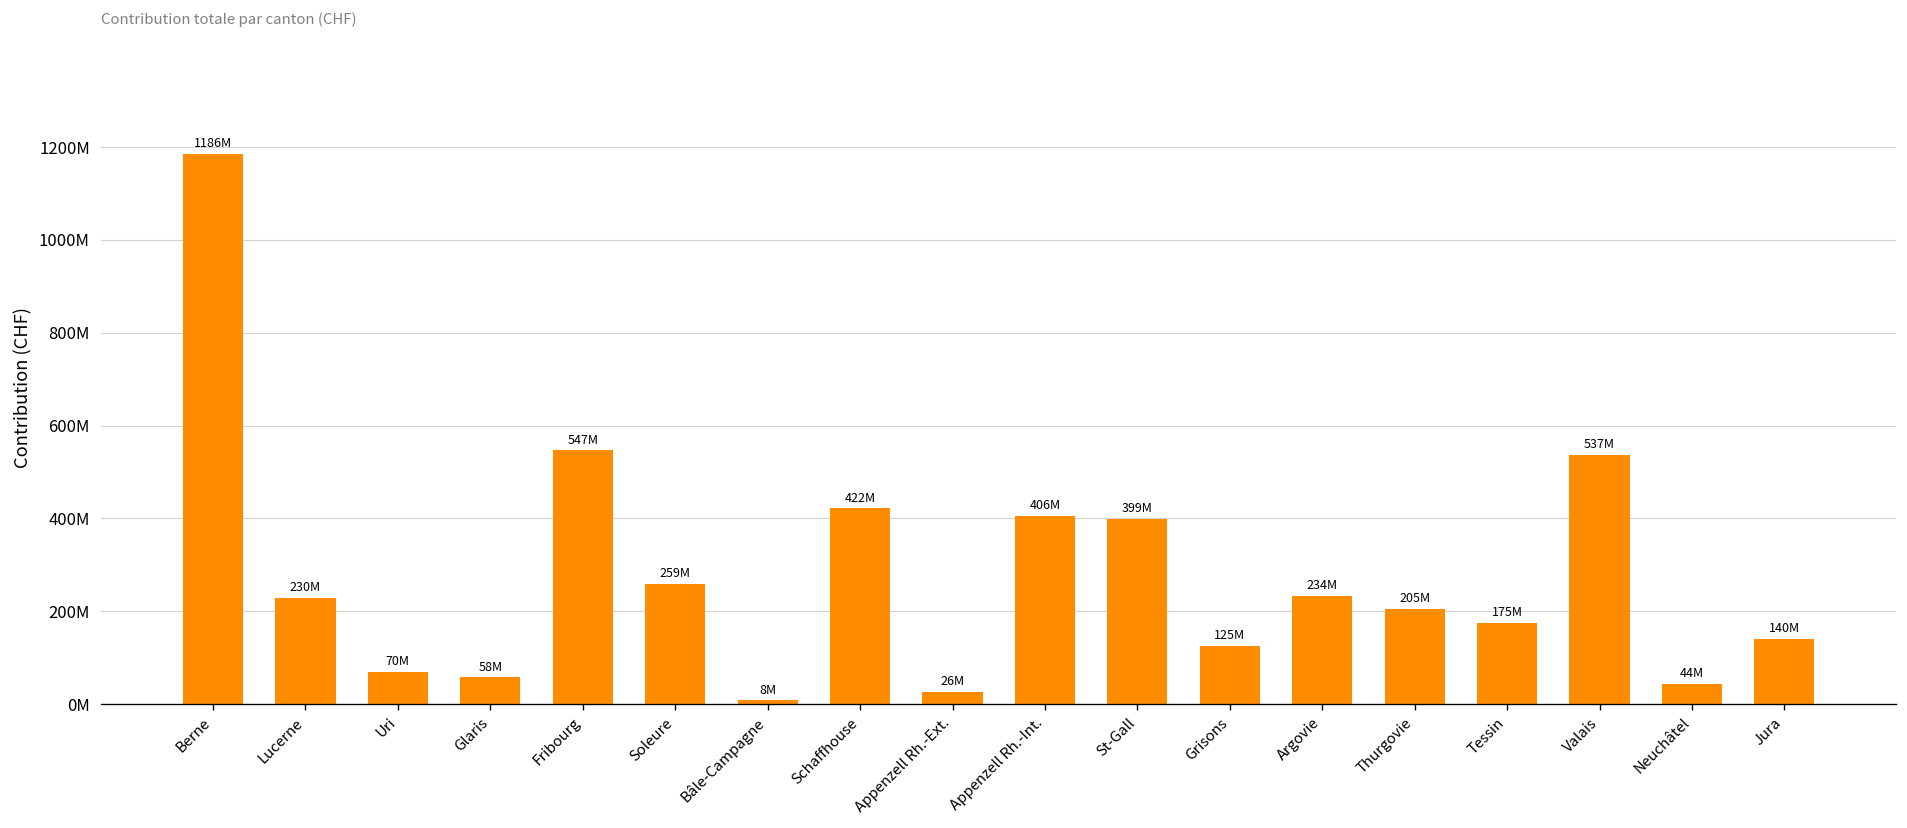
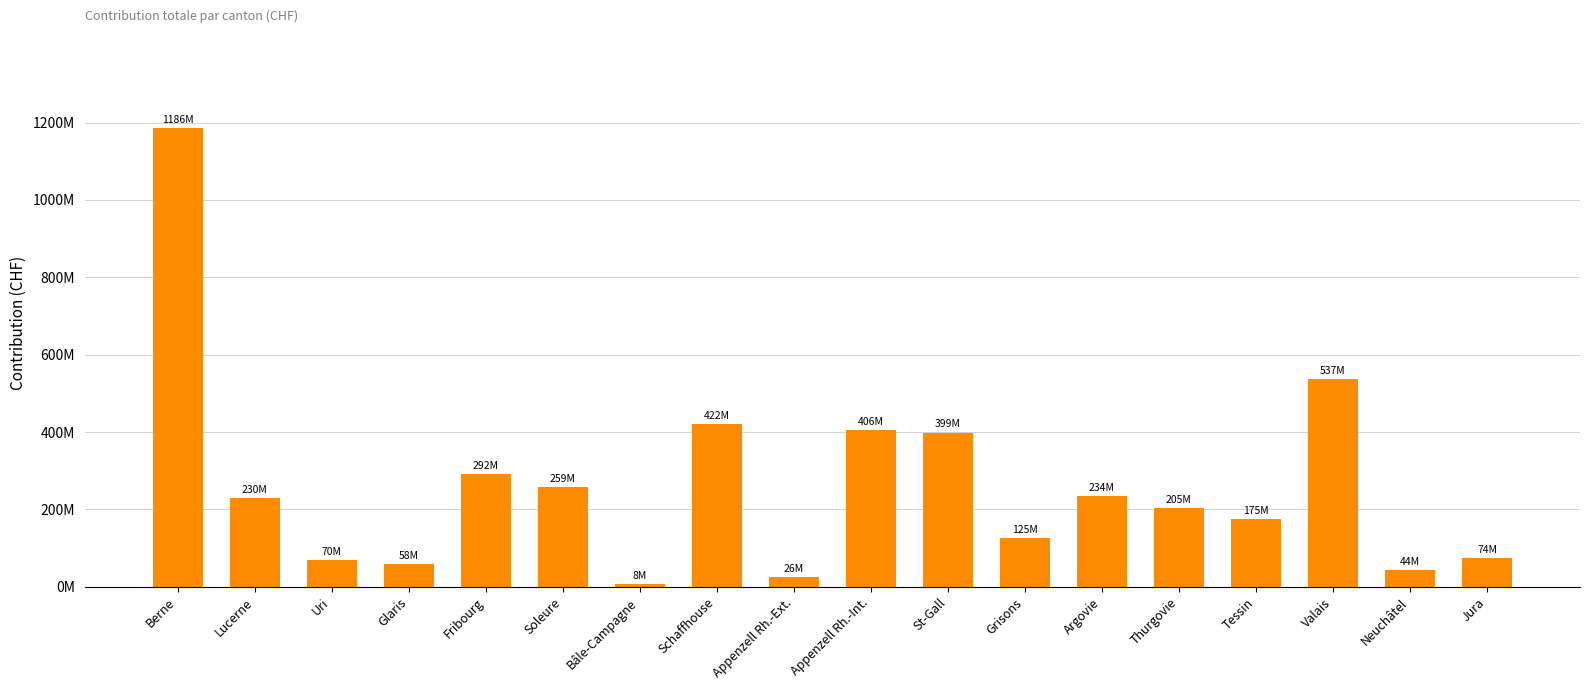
  {
    "Berne": "1186M",
    "Lucerne": "230M",
    "Uri": "70M",
    "Glaris": "58M",
-   "Fribourg": "547M",
+   "Fribourg": "292M",
    "Soleure": "259M",
    "Bâle-Campagne": "8M",
    "Schaffhouse": "422M",
    "Appenzell Rh.-Ext.": "26M",
    "Appenzell Rh.-Int.": "406M",
    "St-Gall": "399M",
    "Grisons": "125M",
    "Argovie": "234M",
    "Thurgovie": "205M",
    "Tessin": "175M",
    "Valais": "537M",
    "Neuchâtel": "44M",
-   "Jura": "140M"
+   "Jura": "74M"
  }
